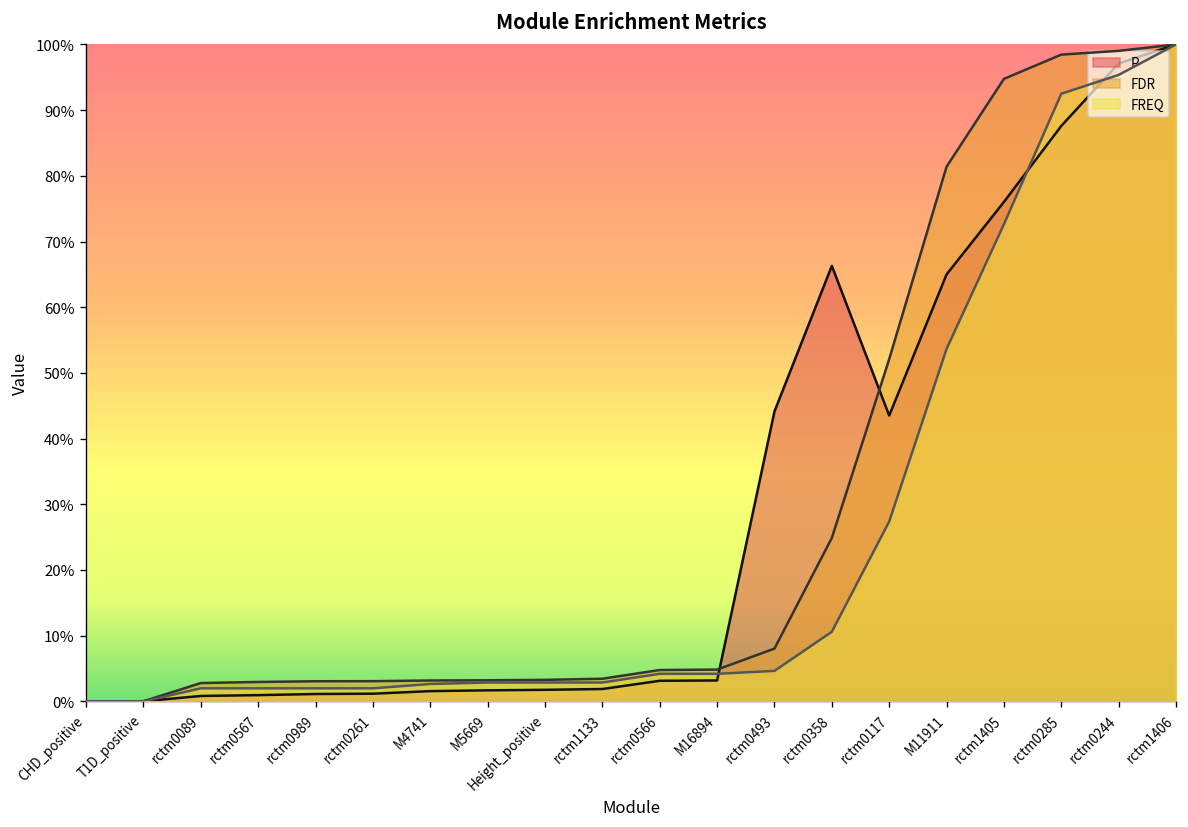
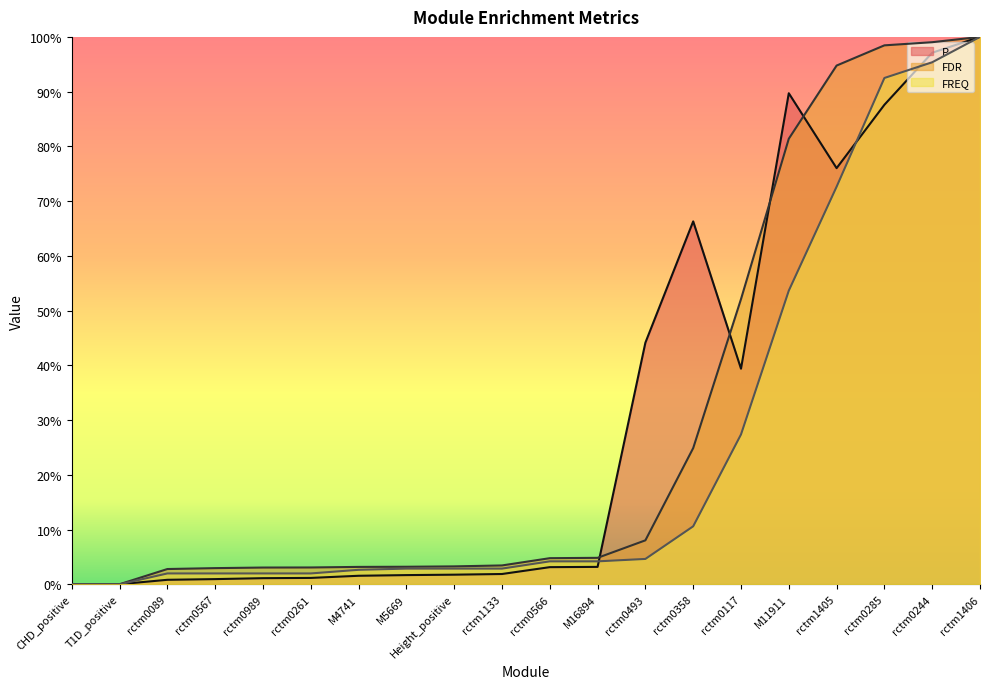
  {
    "P": {
      "rctm0089": "1%",
      "rctm0567": "1%",
      "rctm0989": "1%",
      "rctm0261": "1%",
      "M4741": "2%",
      "M5669": "2%",
      "Height_positive": "2%",
      "rctm1133": "2%",
      "rctm0566": "3%",
      "M16894": "3%",
      "rctm0493": "44%",
      "rctm0358": "66%",
-     "rctm0117": "44%",
-     "M11911": "65%",
+     "rctm0117": "39%",
+     "M11911": "90%",
      "rctm1405": "76%",
      "rctm0285": "88%"
    }
  }
